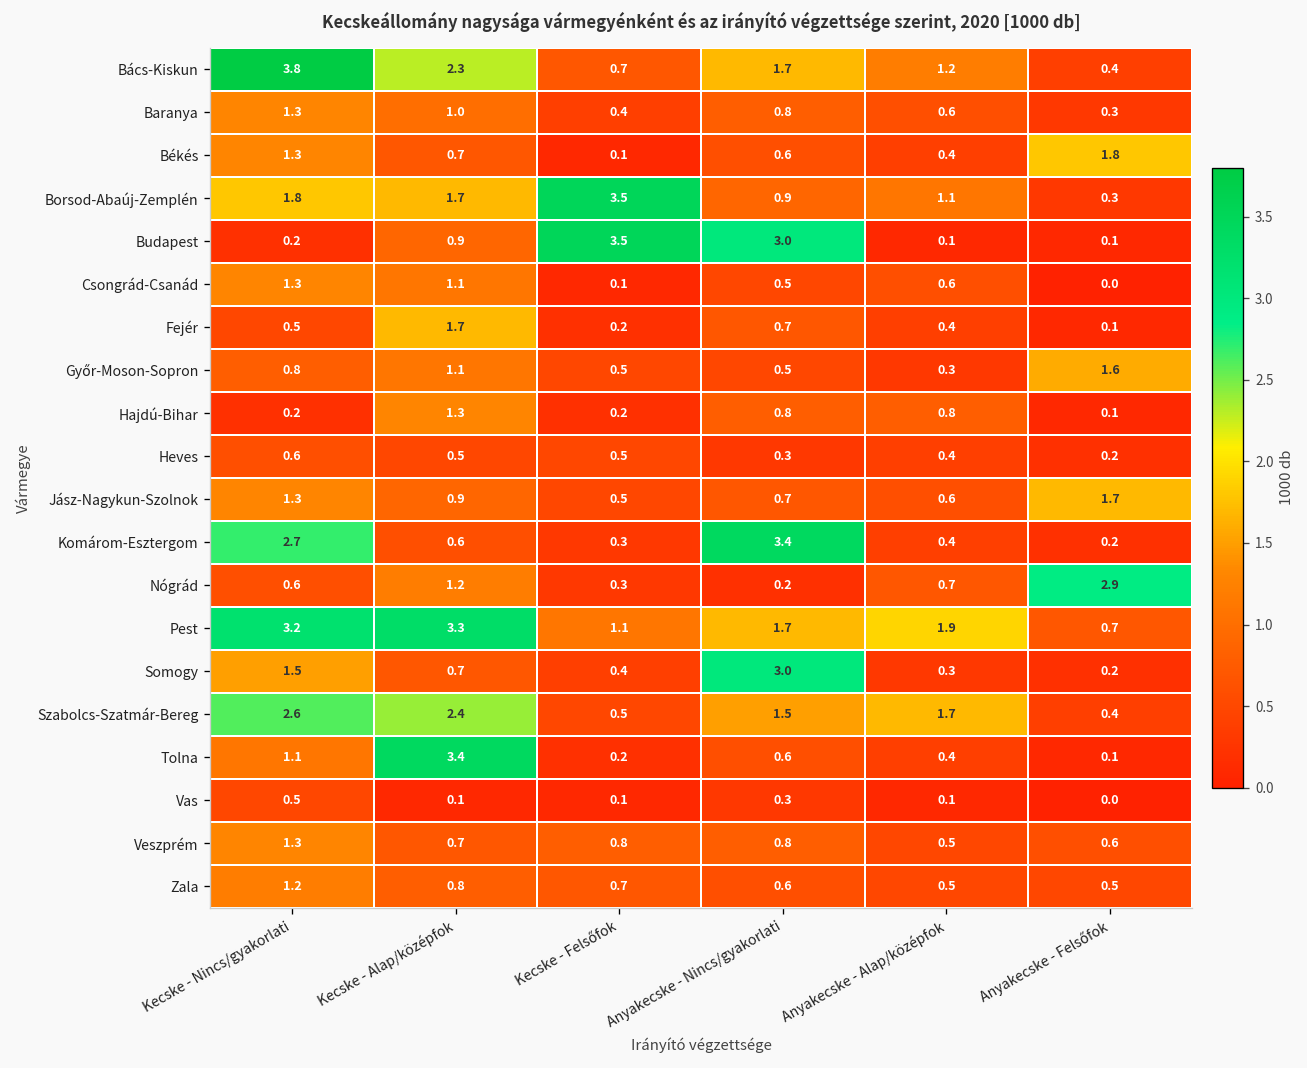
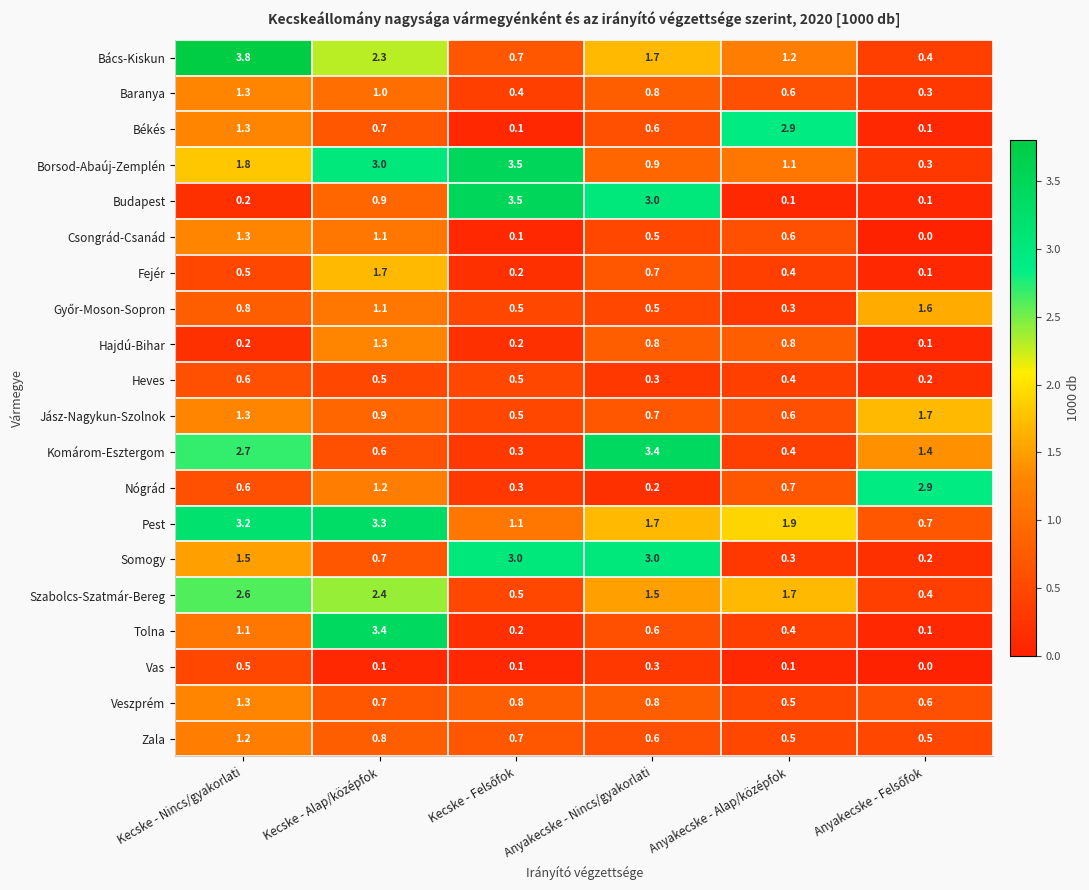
  {
    "Bács-Kiskun": {
      "Kecske - Nincs/gyakorlati": 3.8,
      "Kecske - Alap/középfok": 2.3,
      "Kecske - Felsőfok": 0.7,
      "Anyakecske - Nincs/gyakorlati": 1.7,
      "Anyakecske - Alap/középfok": 1.2,
      "Anyakecske - Felsőfok": 0.4
    },
    "Baranya": {
      "Kecske - Nincs/gyakorlati": 1.3,
      "Kecske - Alap/középfok": 1.0,
      "Kecske - Felsőfok": 0.4,
      "Anyakecske - Nincs/gyakorlati": 0.8,
      "Anyakecske - Alap/középfok": 0.6,
      "Anyakecske - Felsőfok": 0.3
    },
    "Békés": {
      "Kecske - Nincs/gyakorlati": 1.3,
      "Kecske - Alap/középfok": 0.7,
      "Kecske - Felsőfok": 0.1,
      "Anyakecske - Nincs/gyakorlati": 0.6,
-     "Anyakecske - Alap/középfok": 0.4,
-     "Anyakecske - Felsőfok": 1.8
+     "Anyakecske - Alap/középfok": 2.9,
+     "Anyakecske - Felsőfok": 0.1
    },
    "Borsod-Abaúj-Zemplén": {
      "Kecske - Nincs/gyakorlati": 1.8,
-     "Kecske - Alap/középfok": 1.7,
+     "Kecske - Alap/középfok": 3.0,
      "Kecske - Felsőfok": 3.5,
      "Anyakecske - Nincs/gyakorlati": 0.9,
      "Anyakecske - Alap/középfok": 1.1,
      "Anyakecske - Felsőfok": 0.3
    },
    "Budapest": {
      "Kecske - Nincs/gyakorlati": 0.2,
      "Kecske - Alap/középfok": 0.9,
      "Kecske - Felsőfok": 3.5,
      "Anyakecske - Nincs/gyakorlati": 3.0,
      "Anyakecske - Alap/középfok": 0.1,
      "Anyakecske - Felsőfok": 0.1
    },
    "Csongrád-Csanád": {
      "Kecske - Nincs/gyakorlati": 1.3,
      "Kecske - Alap/középfok": 1.1,
      "Kecske - Felsőfok": 0.1,
      "Anyakecske - Nincs/gyakorlati": 0.5,
      "Anyakecske - Alap/középfok": 0.6,
      "Anyakecske - Felsőfok": 0.0
    },
    "Fejér": {
      "Kecske - Nincs/gyakorlati": 0.5,
      "Kecske - Alap/középfok": 1.7,
      "Kecske - Felsőfok": 0.2,
      "Anyakecske - Nincs/gyakorlati": 0.7,
      "Anyakecske - Alap/középfok": 0.4,
      "Anyakecske - Felsőfok": 0.1
    },
    "Győr-Moson-Sopron": {
      "Kecske - Nincs/gyakorlati": 0.8,
      "Kecske - Alap/középfok": 1.1,
      "Kecske - Felsőfok": 0.5,
      "Anyakecske - Nincs/gyakorlati": 0.5,
      "Anyakecske - Alap/középfok": 0.3,
      "Anyakecske - Felsőfok": 1.6
    },
    "Hajdú-Bihar": {
      "Kecske - Nincs/gyakorlati": 0.2,
      "Kecske - Alap/középfok": 1.3,
      "Kecske - Felsőfok": 0.2,
      "Anyakecske - Nincs/gyakorlati": 0.8,
      "Anyakecske - Alap/középfok": 0.8,
      "Anyakecske - Felsőfok": 0.1
    },
    "Heves": {
      "Kecske - Nincs/gyakorlati": 0.6,
      "Kecske - Alap/középfok": 0.5,
      "Kecske - Felsőfok": 0.5,
      "Anyakecske - Nincs/gyakorlati": 0.3,
      "Anyakecske - Alap/középfok": 0.4,
      "Anyakecske - Felsőfok": 0.2
    },
    "Jász-Nagykun-Szolnok": {
      "Kecske - Nincs/gyakorlati": 1.3,
      "Kecske - Alap/középfok": 0.9,
      "Kecske - Felsőfok": 0.5,
      "Anyakecske - Nincs/gyakorlati": 0.7,
      "Anyakecske - Alap/középfok": 0.6,
      "Anyakecske - Felsőfok": 1.7
    },
    "Komárom-Esztergom": {
      "Kecske - Nincs/gyakorlati": 2.7,
      "Kecske - Alap/középfok": 0.6,
      "Kecske - Felsőfok": 0.3,
      "Anyakecske - Nincs/gyakorlati": 3.4,
      "Anyakecske - Alap/középfok": 0.4,
-     "Anyakecske - Felsőfok": 0.2
+     "Anyakecske - Felsőfok": 1.4
    },
    "Nógrád": {
      "Kecske - Nincs/gyakorlati": 0.6,
      "Kecske - Alap/középfok": 1.2,
      "Kecske - Felsőfok": 0.3,
      "Anyakecske - Nincs/gyakorlati": 0.2,
      "Anyakecske - Alap/középfok": 0.7,
      "Anyakecske - Felsőfok": 2.9
    },
    "Pest": {
      "Kecske - Nincs/gyakorlati": 3.2,
      "Kecske - Alap/középfok": 3.3,
      "Kecske - Felsőfok": 1.1,
      "Anyakecske - Nincs/gyakorlati": 1.7,
      "Anyakecske - Alap/középfok": 1.9,
      "Anyakecske - Felsőfok": 0.7
    },
    "Somogy": {
      "Kecske - Nincs/gyakorlati": 1.5,
      "Kecske - Alap/középfok": 0.7,
-     "Kecske - Felsőfok": 0.4,
+     "Kecske - Felsőfok": 3.0,
      "Anyakecske - Nincs/gyakorlati": 3.0,
      "Anyakecske - Alap/középfok": 0.3,
      "Anyakecske - Felsőfok": 0.2
    },
    "Szabolcs-Szatmár-Bereg": {
      "Kecske - Nincs/gyakorlati": 2.6,
      "Kecske - Alap/középfok": 2.4,
      "Kecske - Felsőfok": 0.5,
      "Anyakecske - Nincs/gyakorlati": 1.5,
      "Anyakecske - Alap/középfok": 1.7,
      "Anyakecske - Felsőfok": 0.4
    },
    "Tolna": {
      "Kecske - Nincs/gyakorlati": 1.1,
      "Kecske - Alap/középfok": 3.4,
      "Kecske - Felsőfok": 0.2,
      "Anyakecske - Nincs/gyakorlati": 0.6,
      "Anyakecske - Alap/középfok": 0.4,
      "Anyakecske - Felsőfok": 0.1
    },
    "Vas": {
      "Kecske - Nincs/gyakorlati": 0.5,
      "Kecske - Alap/középfok": 0.1,
      "Kecske - Felsőfok": 0.1,
      "Anyakecske - Nincs/gyakorlati": 0.3,
      "Anyakecske - Alap/középfok": 0.1,
      "Anyakecske - Felsőfok": 0.0
    },
    "Veszprém": {
      "Kecske - Nincs/gyakorlati": 1.3,
      "Kecske - Alap/középfok": 0.7,
      "Kecske - Felsőfok": 0.8,
      "Anyakecske - Nincs/gyakorlati": 0.8,
      "Anyakecske - Alap/középfok": 0.5,
      "Anyakecske - Felsőfok": 0.6
    },
    "Zala": {
      "Kecske - Nincs/gyakorlati": 1.2,
      "Kecske - Alap/középfok": 0.8,
      "Kecske - Felsőfok": 0.7,
      "Anyakecske - Nincs/gyakorlati": 0.6,
      "Anyakecske - Alap/középfok": 0.5,
      "Anyakecske - Felsőfok": 0.5
    }
  }
